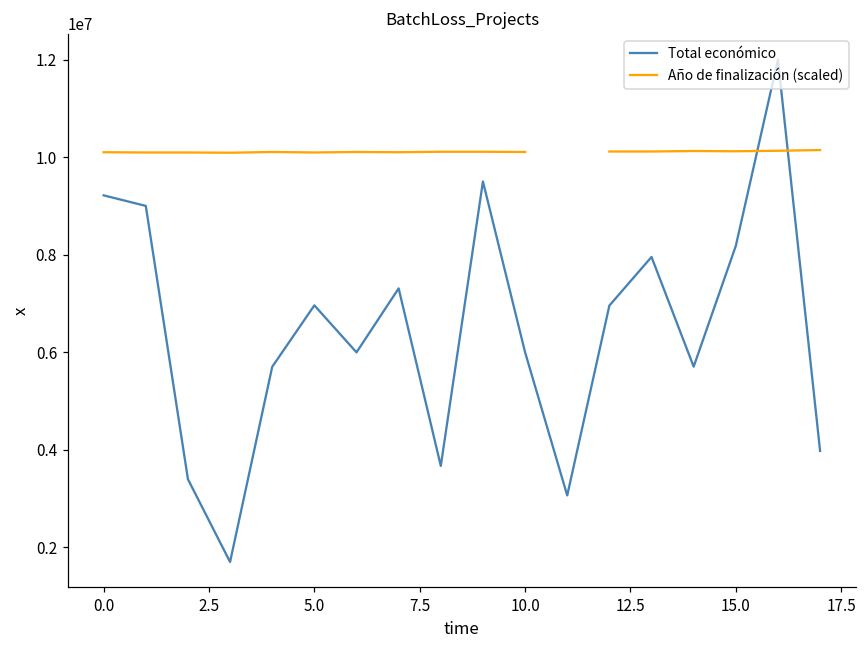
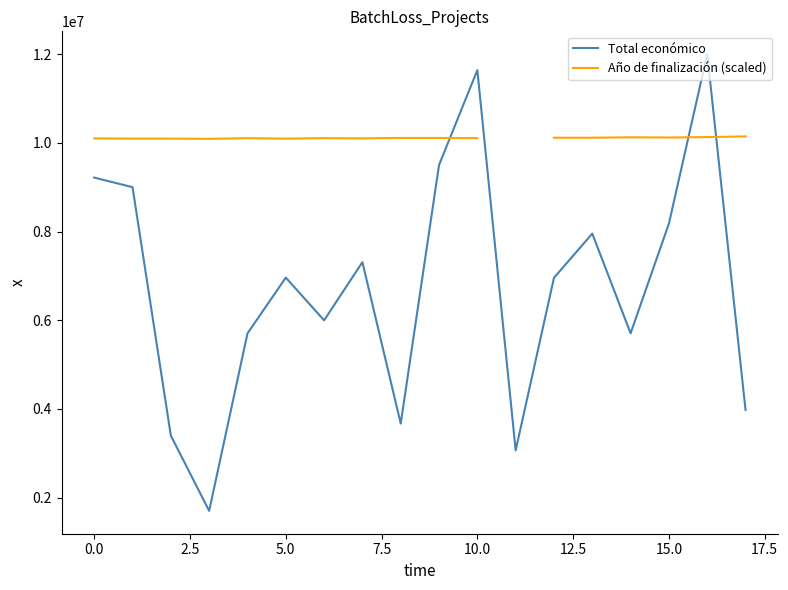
  {
    "Total económico": {
      "0.0": 9200000,
      "5.0": 7000000,
-     "10.0": 6000000,
+     "10.0": 11600000,
      "15.0": 8200000
    },
    "Año de finalización (scaled)": {
      "0.0": 10100000,
      "5.0": 10100000,
      "10.0": 10100000,
      "15.0": 10100000
    }
  }
